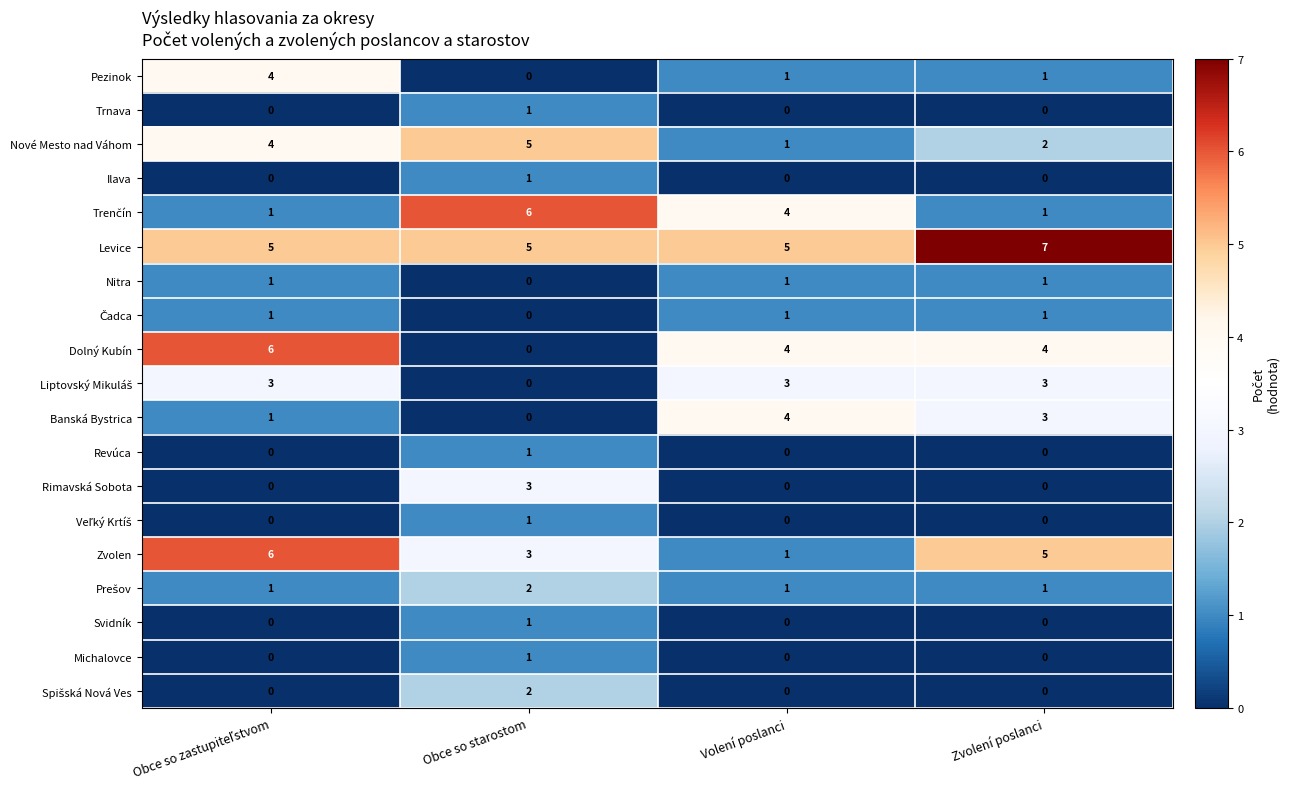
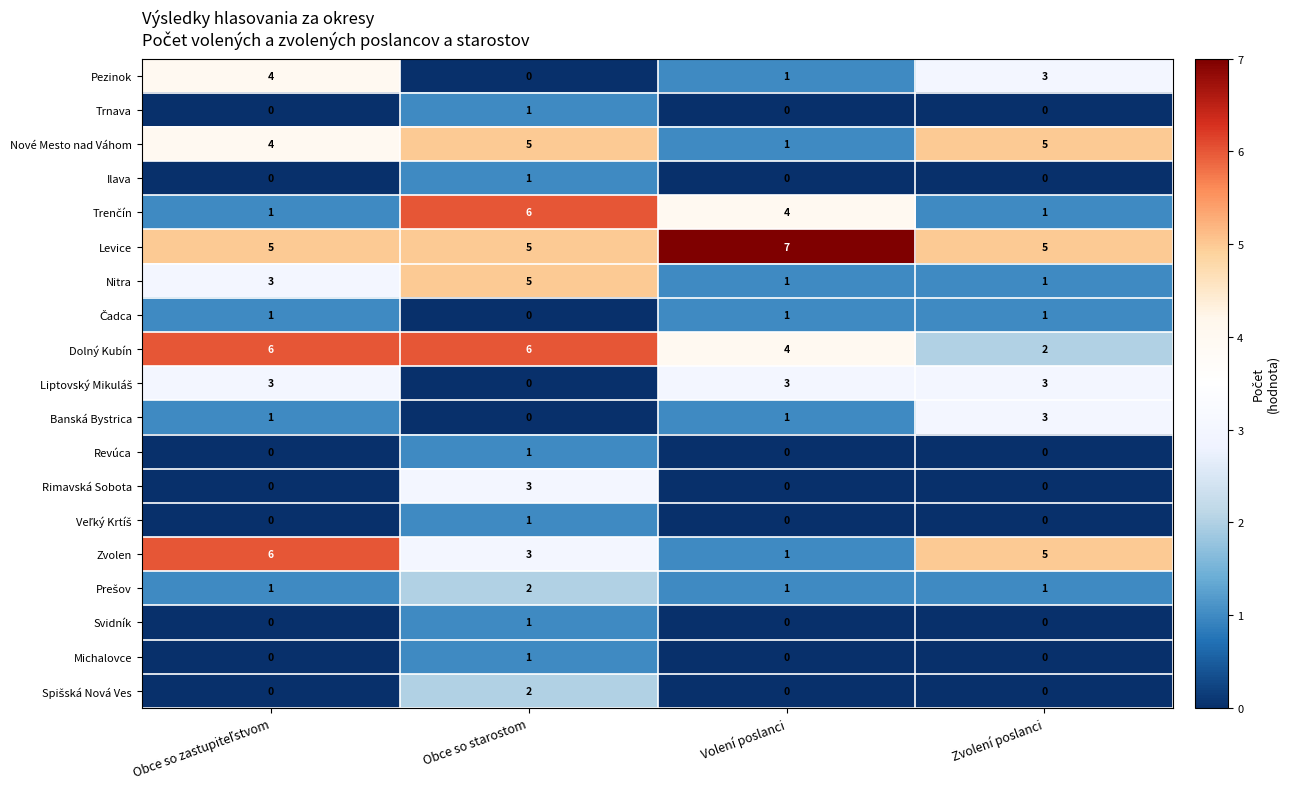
  {
    "Pezinok": {
      "Obce so zastupiteľstvom": 4,
      "Obce so starostom": 0,
      "Volení poslanci": 1,
-     "Zvolení poslanci": 1
+     "Zvolení poslanci": 3
    },
    "Trnava": {
      "Obce so zastupiteľstvom": 0,
      "Obce so starostom": 1,
      "Volení poslanci": 0,
      "Zvolení poslanci": 0
    },
    "Nové Mesto nad Váhom": {
      "Obce so zastupiteľstvom": 4,
      "Obce so starostom": 5,
      "Volení poslanci": 1,
-     "Zvolení poslanci": 2
+     "Zvolení poslanci": 5
    },
    "Ilava": {
      "Obce so zastupiteľstvom": 0,
      "Obce so starostom": 1,
      "Volení poslanci": 0,
      "Zvolení poslanci": 0
    },
    "Trenčín": {
      "Obce so zastupiteľstvom": 1,
      "Obce so starostom": 6,
      "Volení poslanci": 4,
      "Zvolení poslanci": 1
    },
    "Levice": {
      "Obce so zastupiteľstvom": 5,
      "Obce so starostom": 5,
-     "Volení poslanci": 5,
-     "Zvolení poslanci": 7
+     "Volení poslanci": 7,
+     "Zvolení poslanci": 5
    },
    "Nitra": {
-     "Obce so zastupiteľstvom": 1,
-     "Obce so starostom": 0,
+     "Obce so zastupiteľstvom": 3,
+     "Obce so starostom": 5,
      "Volení poslanci": 1,
      "Zvolení poslanci": 1
    },
    "Čadca": {
      "Obce so zastupiteľstvom": 1,
      "Obce so starostom": 0,
      "Volení poslanci": 1,
      "Zvolení poslanci": 1
    },
    "Dolný Kubín": {
      "Obce so zastupiteľstvom": 6,
-     "Obce so starostom": 0,
+     "Obce so starostom": 6,
      "Volení poslanci": 4,
-     "Zvolení poslanci": 4
+     "Zvolení poslanci": 2
    },
    "Liptovský Mikuláš": {
      "Obce so zastupiteľstvom": 3,
      "Obce so starostom": 0,
      "Volení poslanci": 3,
      "Zvolení poslanci": 3
    },
    "Banská Bystrica": {
      "Obce so zastupiteľstvom": 1,
      "Obce so starostom": 0,
-     "Volení poslanci": 4,
+     "Volení poslanci": 1,
      "Zvolení poslanci": 3
    },
    "Revúca": {
      "Obce so zastupiteľstvom": 0,
      "Obce so starostom": 1,
      "Volení poslanci": 0,
      "Zvolení poslanci": 0
    },
    "Rimavská Sobota": {
      "Obce so zastupiteľstvom": 0,
      "Obce so starostom": 3,
      "Volení poslanci": 0,
      "Zvolení poslanci": 0
    },
    "Veľký Krtíš": {
      "Obce so zastupiteľstvom": 0,
      "Obce so starostom": 1,
      "Volení poslanci": 0,
      "Zvolení poslanci": 0
    },
    "Zvolen": {
      "Obce so zastupiteľstvom": 6,
      "Obce so starostom": 3,
      "Volení poslanci": 1,
      "Zvolení poslanci": 5
    },
    "Prešov": {
      "Obce so zastupiteľstvom": 1,
      "Obce so starostom": 2,
      "Volení poslanci": 1,
      "Zvolení poslanci": 1
    },
    "Svidník": {
      "Obce so zastupiteľstvom": 0,
      "Obce so starostom": 1,
      "Volení poslanci": 0,
      "Zvolení poslanci": 0
    },
    "Michalovce": {
      "Obce so zastupiteľstvom": 0,
      "Obce so starostom": 1,
      "Volení poslanci": 0,
      "Zvolení poslanci": 0
    },
    "Spišská Nová Ves": {
      "Obce so zastupiteľstvom": 0,
      "Obce so starostom": 2,
      "Volení poslanci": 0,
      "Zvolení poslanci": 0
    }
  }
